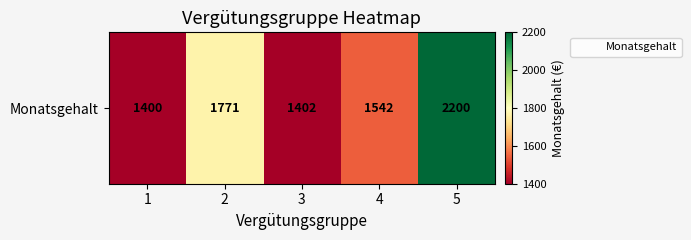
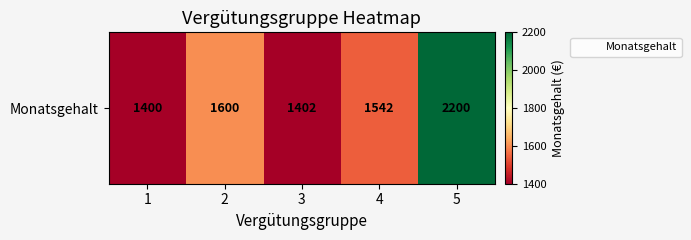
  {
    "Monatsgehalt": {
      "1": 1400,
-     "2": 1771,
+     "2": 1600,
      "3": 1402,
      "4": 1542,
      "5": 2200
    }
  }
